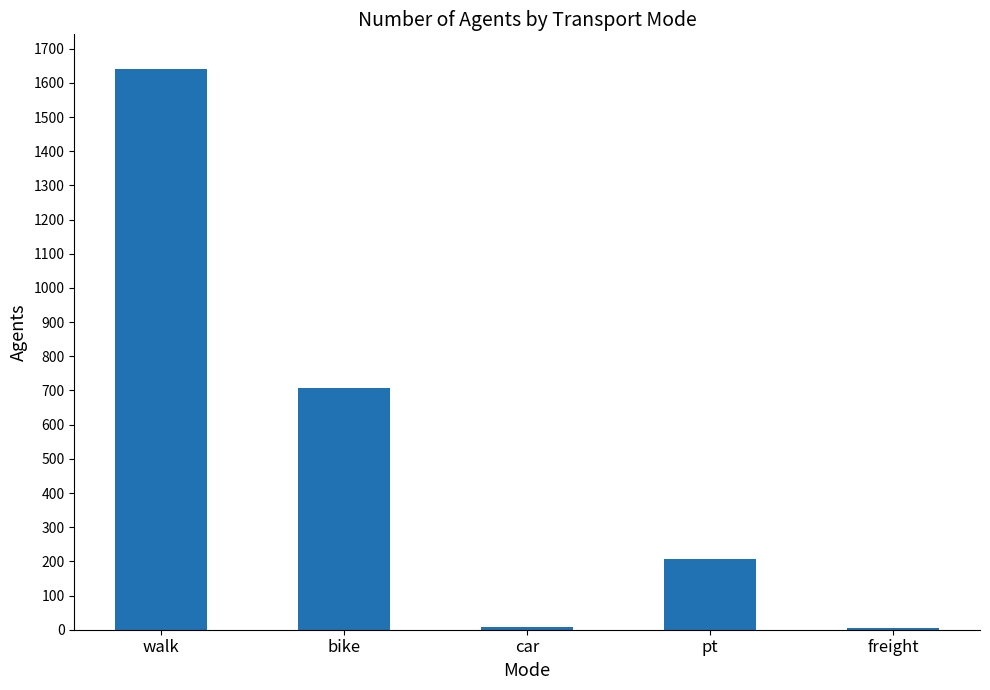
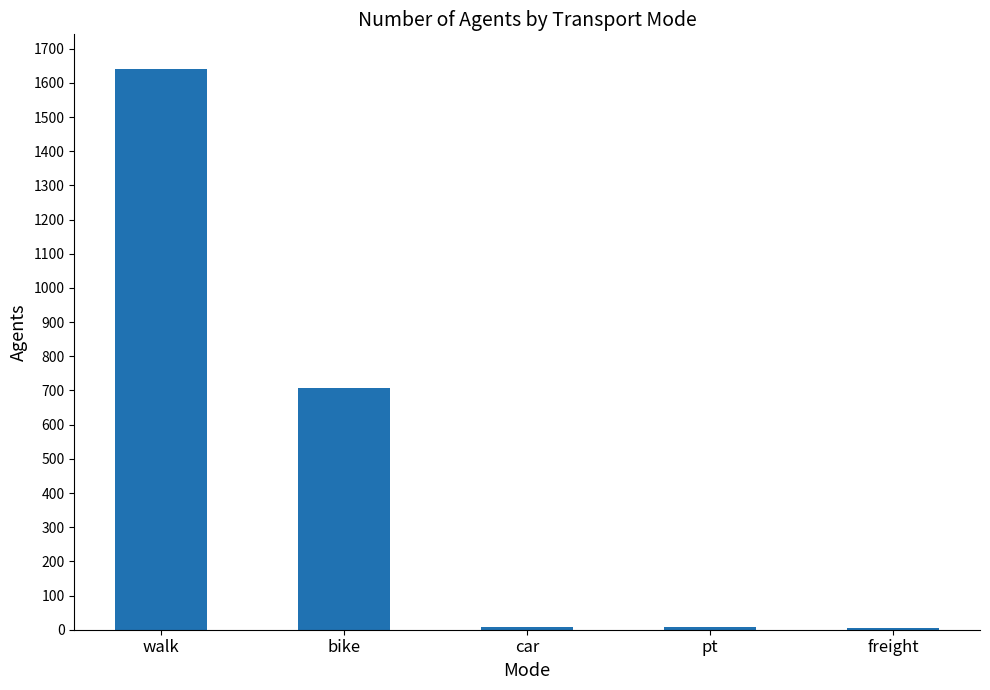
  {
    "walk": 1640,
    "bike": 710,
    "car": 10,
-   "pt": 210
+   "pt": 10
  }
